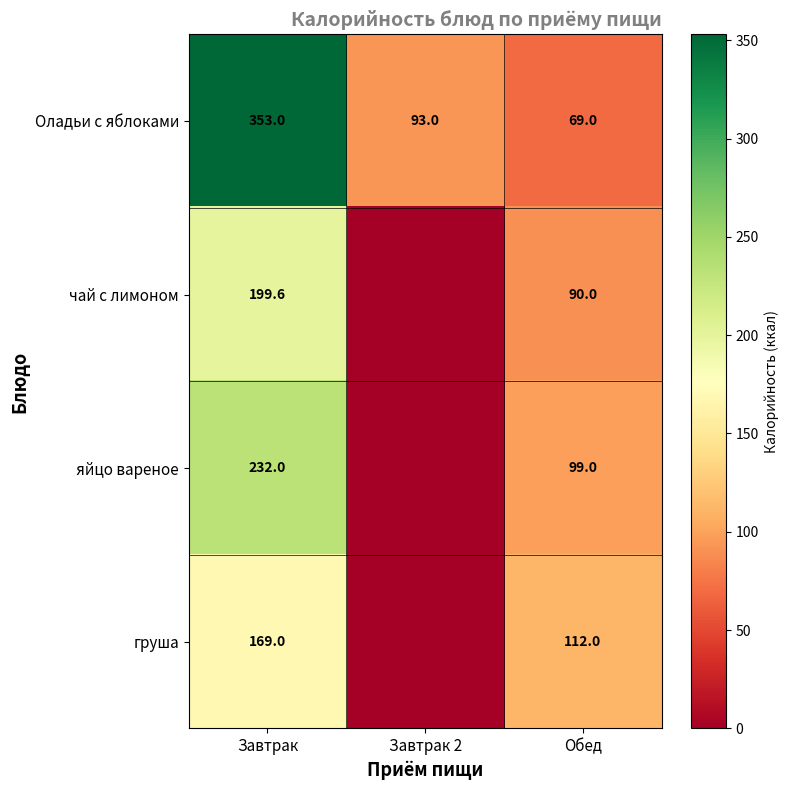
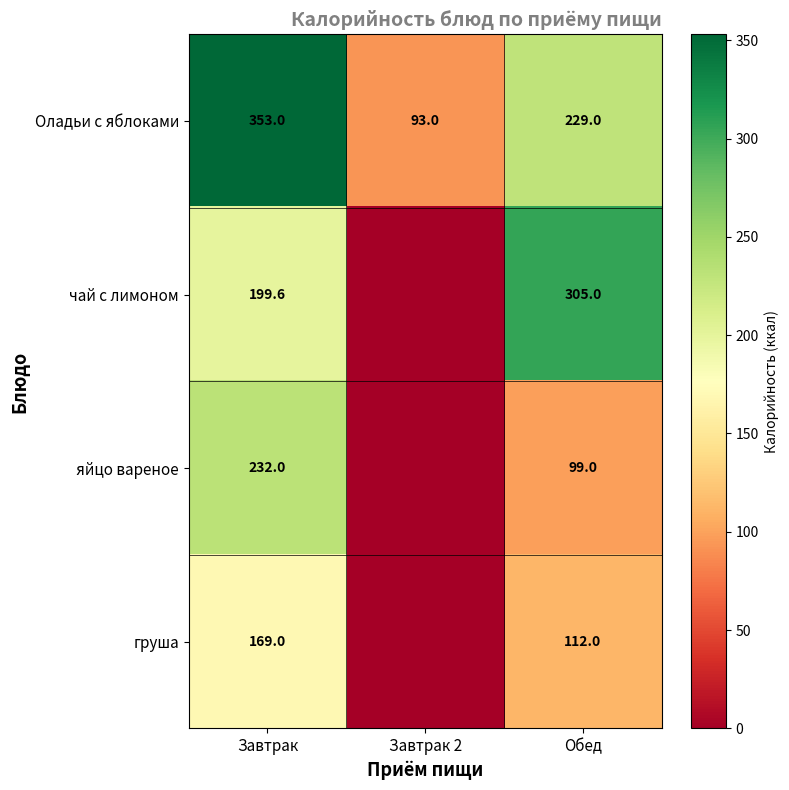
  {
    "Оладьи с яблоками": {
      "Завтрак": 353.0,
      "Завтрак 2": 93.0,
-     "Обед": 69.0
+     "Обед": 229.0
    },
    "чай с лимоном": {
      "Завтрак": 199.6,
-     "Обед": 90.0
+     "Обед": 305.0
    },
    "яйцо вареное": {
      "Завтрак": 232.0,
      "Обед": 99.0
    },
    "груша": {
      "Завтрак": 169.0,
      "Обед": 112.0
    }
  }
